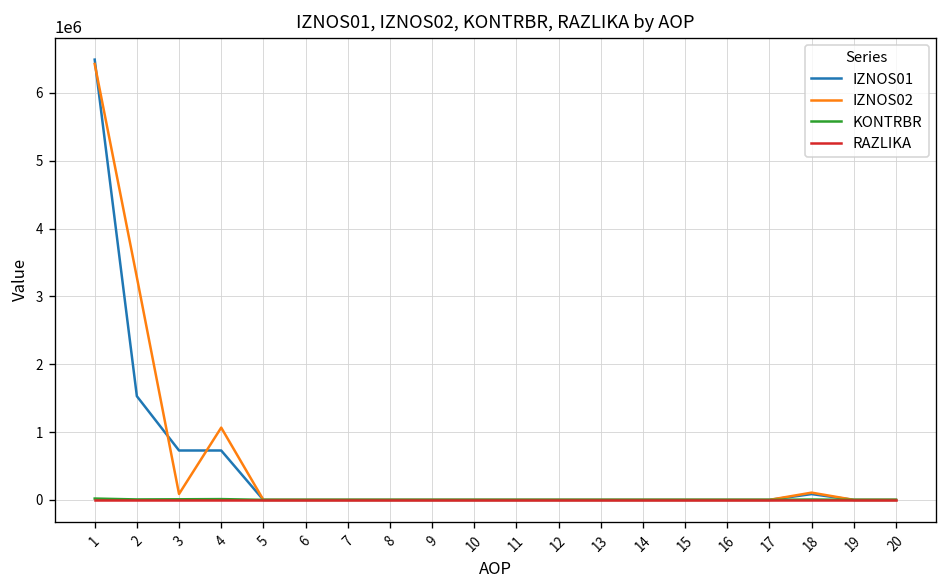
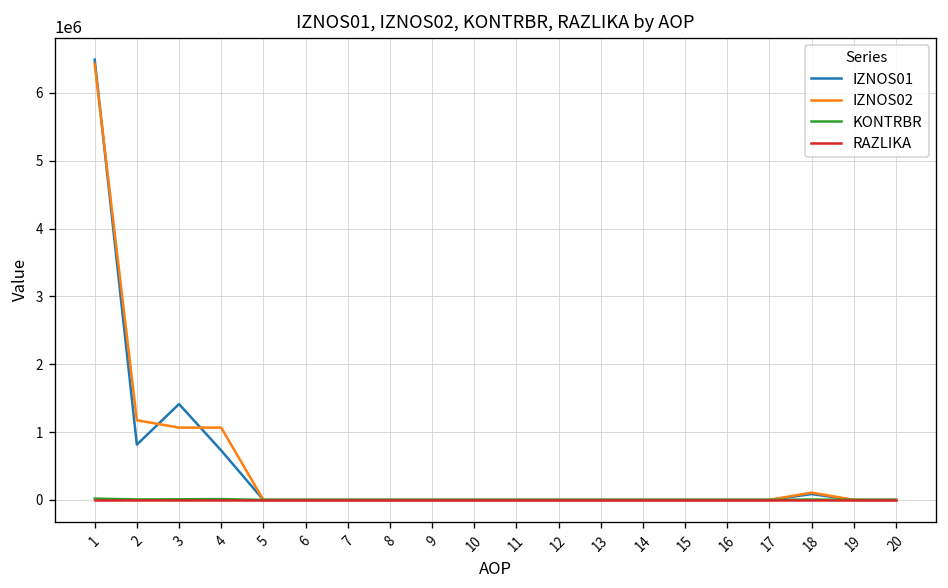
  {
    "IZNOS01": {
      "1": 6500000,
-     "2": 1500000,
-     "3": 700000,
+     "2": 800000,
+     "3": 1400000,
      "4": 700000
    },
    "IZNOS02": {
      "1": 6400000,
-     "2": 3300000,
-     "3": 100000,
+     "2": 1200000,
+     "3": 1100000,
      "4": 1100000
    }
  }
